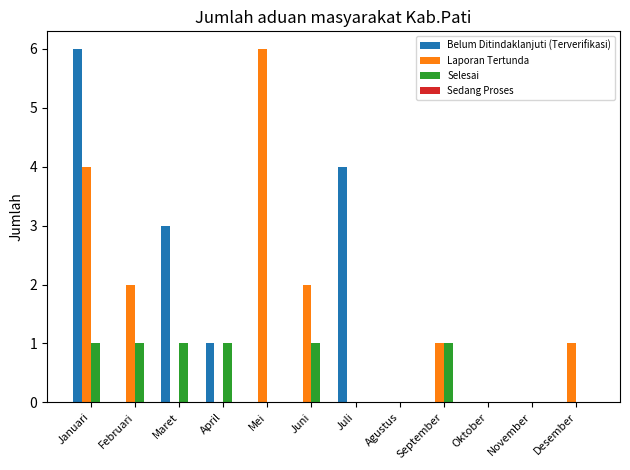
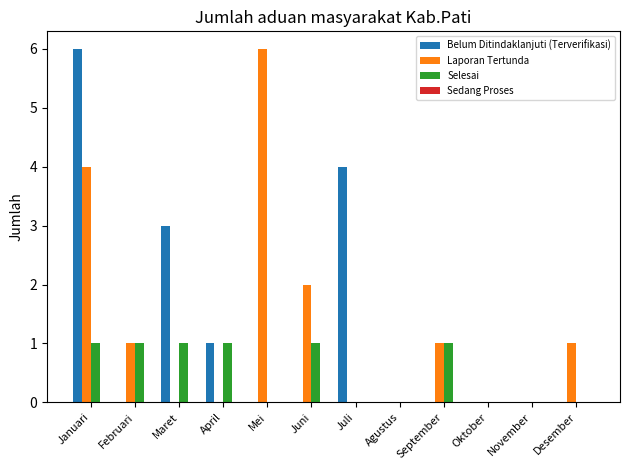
  {
    "Belum Ditindaklanjuti (Terverifikasi)": {
      "Januari": 6,
      "Februari": 0,
      "Maret": 3,
      "April": 1,
      "Mei": 0,
      "Juni": 0,
      "Juli": 4,
      "Agustus": 0,
      "September": 0,
      "Oktober": 0,
      "November": 0,
      "Desember": 0
    },
    "Laporan Tertunda": {
      "Januari": 4,
-     "Februari": 2,
+     "Februari": 1,
      "Maret": 0,
      "April": 0,
      "Mei": 6,
      "Juni": 2,
      "Juli": 0,
      "Agustus": 0,
      "September": 1,
      "Oktober": 0,
      "November": 0,
      "Desember": 1
    },
    "Selesai": {
      "Januari": 1,
      "Februari": 1,
      "Maret": 1,
      "April": 1,
      "Mei": 0,
      "Juni": 1,
      "Juli": 0,
      "Agustus": 0,
      "September": 1,
      "Oktober": 0,
      "November": 0,
      "Desember": 0
    },
    "Sedang Proses": {
      "Januari": 0,
      "Februari": 0,
      "Maret": 0,
      "April": 0,
      "Mei": 0,
      "Juni": 0,
      "Juli": 0,
      "Agustus": 0,
      "September": 0,
      "Oktober": 0,
      "November": 0,
      "Desember": 0
    }
  }
